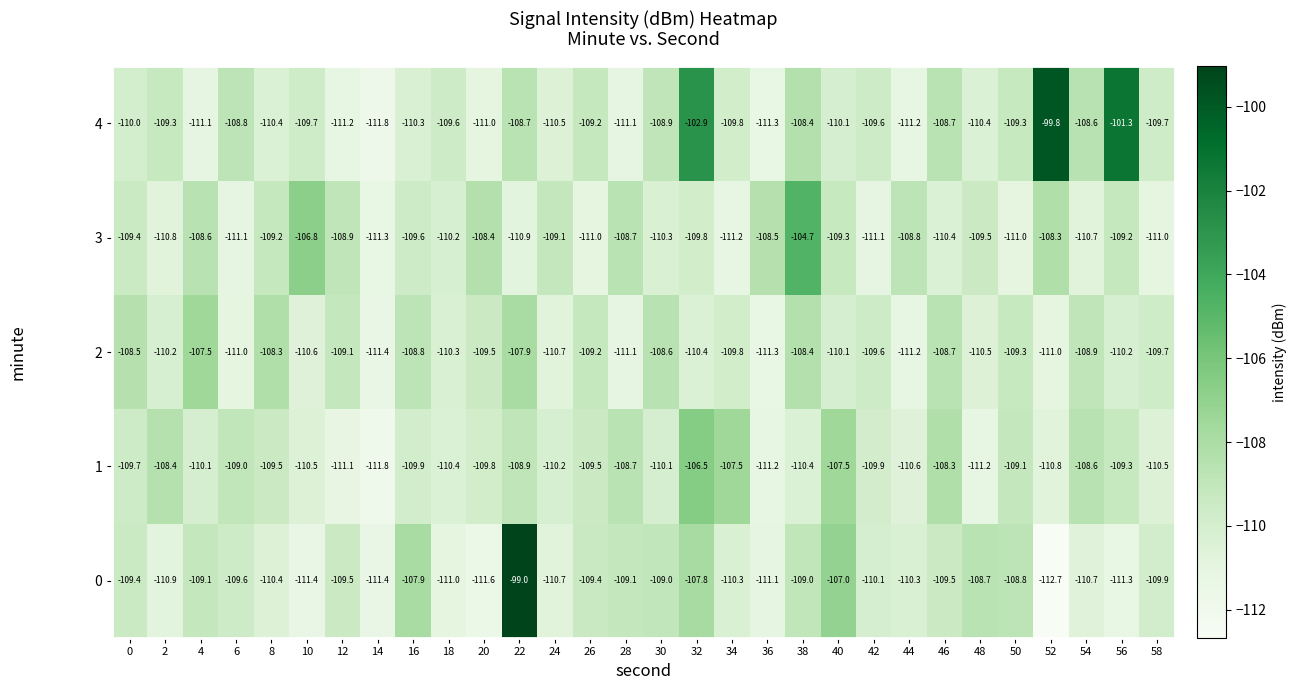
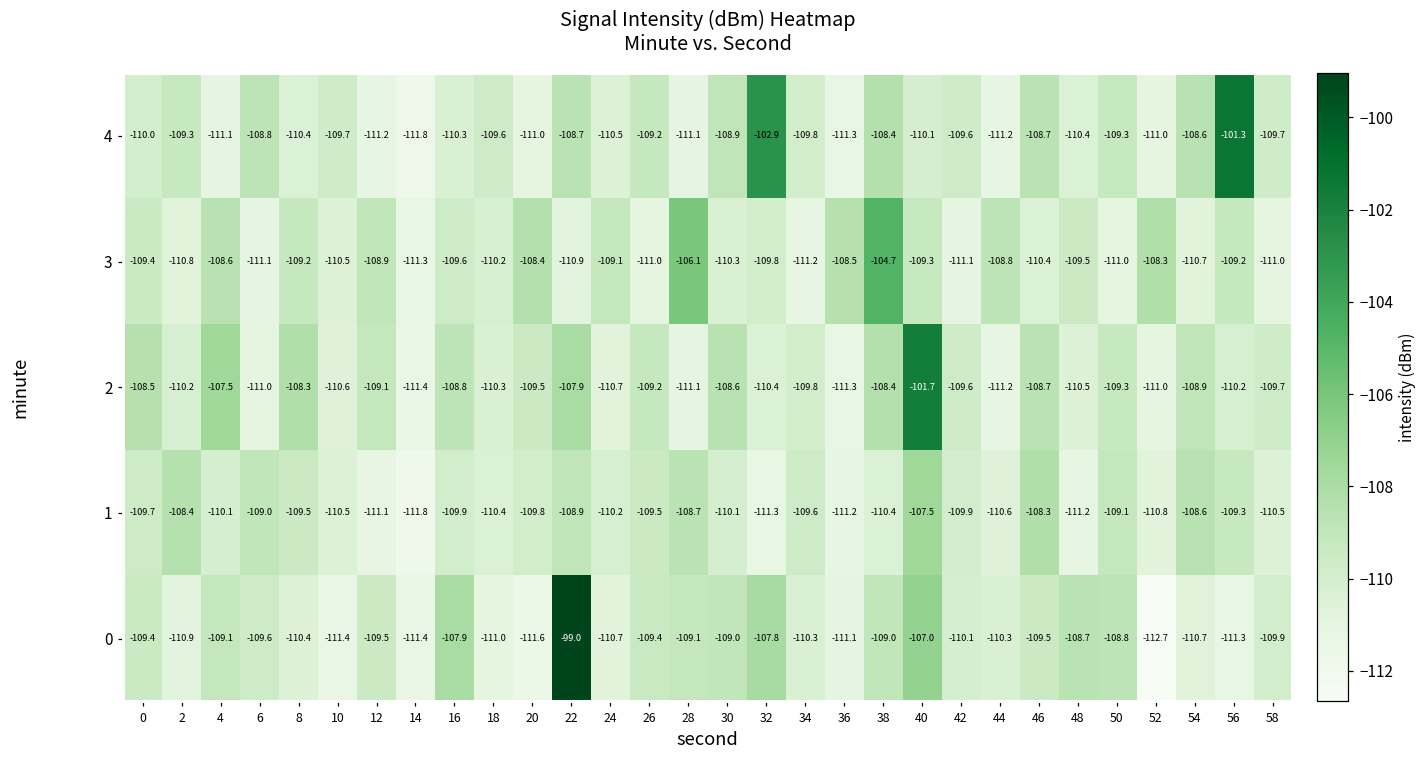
  {
    "4": {
      "0": -110.0,
      "2": -109.3,
      "4": -111.1,
      "6": -108.8,
      "8": -110.4,
      "10": -109.7,
      "12": -111.2,
      "14": -111.8,
      "16": -110.3,
      "18": -109.6,
      "20": -111.0,
      "22": -108.7,
      "24": -110.5,
      "26": -109.2,
      "28": -111.1,
      "30": -108.9,
      "32": -102.9,
      "34": -109.8,
      "36": -111.3,
      "38": -108.4,
      "40": -110.1,
      "42": -109.6,
      "44": -111.2,
      "46": -108.7,
      "48": -110.4,
      "50": -109.3,
-     "52": -99.8,
+     "52": -111.0,
      "54": -108.6,
      "56": -101.3,
      "58": -109.7
    },
    "3": {
      "0": -109.4,
      "2": -110.8,
      "4": -108.6,
      "6": -111.1,
      "8": -109.2,
-     "10": -106.8,
+     "10": -110.5,
      "12": -108.9,
      "14": -111.3,
      "16": -109.6,
      "18": -110.2,
      "20": -108.4,
      "22": -110.9,
      "24": -109.1,
      "26": -111.0,
-     "28": -108.7,
+     "28": -106.1,
      "30": -110.3,
      "32": -109.8,
      "34": -111.2,
      "36": -108.5,
      "38": -104.7,
      "40": -109.3,
      "42": -111.1,
      "44": -108.8,
      "46": -110.4,
      "48": -109.5,
      "50": -111.0,
      "52": -108.3,
      "54": -110.7,
      "56": -109.2,
      "58": -111.0
    },
    "2": {
      "0": -108.5,
      "2": -110.2,
      "4": -107.5,
      "6": -111.0,
      "8": -108.3,
      "10": -110.6,
      "12": -109.1,
      "14": -111.4,
      "16": -108.8,
      "18": -110.3,
      "20": -109.5,
      "22": -107.9,
      "24": -110.7,
      "26": -109.2,
      "28": -111.1,
      "30": -108.6,
      "32": -110.4,
      "34": -109.8,
      "36": -111.3,
      "38": -108.4,
-     "40": -110.1,
+     "40": -101.7,
      "42": -109.6,
      "44": -111.2,
      "46": -108.7,
      "48": -110.5,
      "50": -109.3,
      "52": -111.0,
      "54": -108.9,
      "56": -110.2,
      "58": -109.7
    },
    "1": {
      "0": -109.7,
      "2": -108.4,
      "4": -110.1,
      "6": -109.0,
      "8": -109.5,
      "10": -110.5,
      "12": -111.1,
      "14": -111.8,
      "16": -109.9,
      "18": -110.4,
      "20": -109.8,
      "22": -108.9,
      "24": -110.2,
      "26": -109.5,
      "28": -108.7,
      "30": -110.1,
-     "32": -106.5,
-     "34": -107.5,
+     "32": -111.3,
+     "34": -109.6,
      "36": -111.2,
      "38": -110.4,
      "40": -107.5,
      "42": -109.9,
      "44": -110.6,
      "46": -108.3,
      "48": -111.2,
      "50": -109.1,
      "52": -110.8,
      "54": -108.6,
      "56": -109.3,
      "58": -110.5
    },
    "0": {
      "0": -109.4,
      "2": -110.9,
      "4": -109.1,
      "6": -109.6,
      "8": -110.4,
      "10": -111.4,
      "12": -109.5,
      "14": -111.4,
      "16": -107.9,
      "18": -111.0,
      "20": -111.6,
      "22": -99.0,
      "24": -110.7,
      "26": -109.4,
      "28": -109.1,
      "30": -109.0,
      "32": -107.8,
      "34": -110.3,
      "36": -111.1,
      "38": -109.0,
      "40": -107.0,
      "42": -110.1,
      "44": -110.3,
      "46": -109.5,
      "48": -108.7,
      "50": -108.8,
      "52": -112.7,
      "54": -110.7,
      "56": -111.3,
      "58": -109.9
    }
  }
